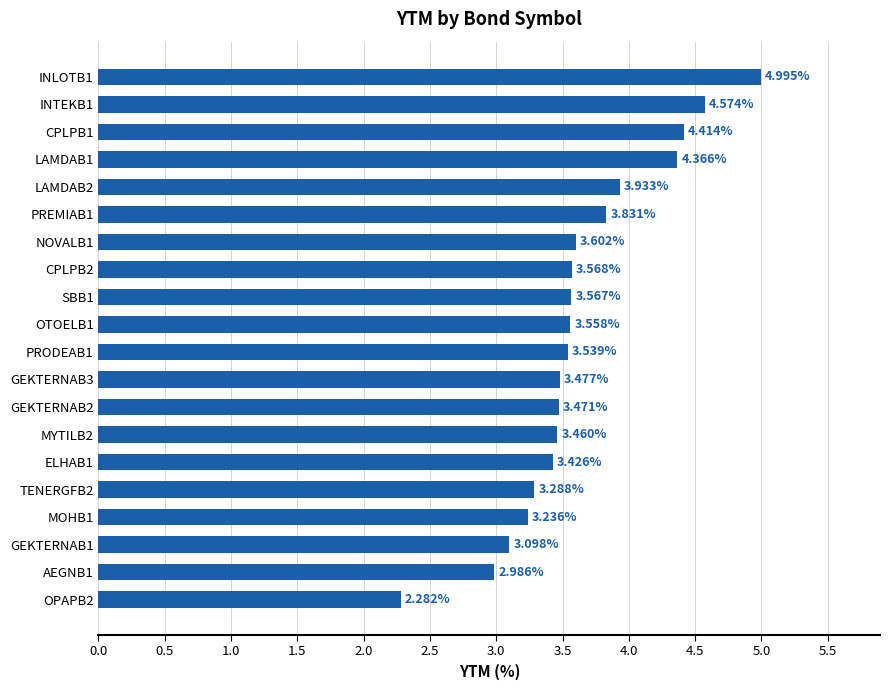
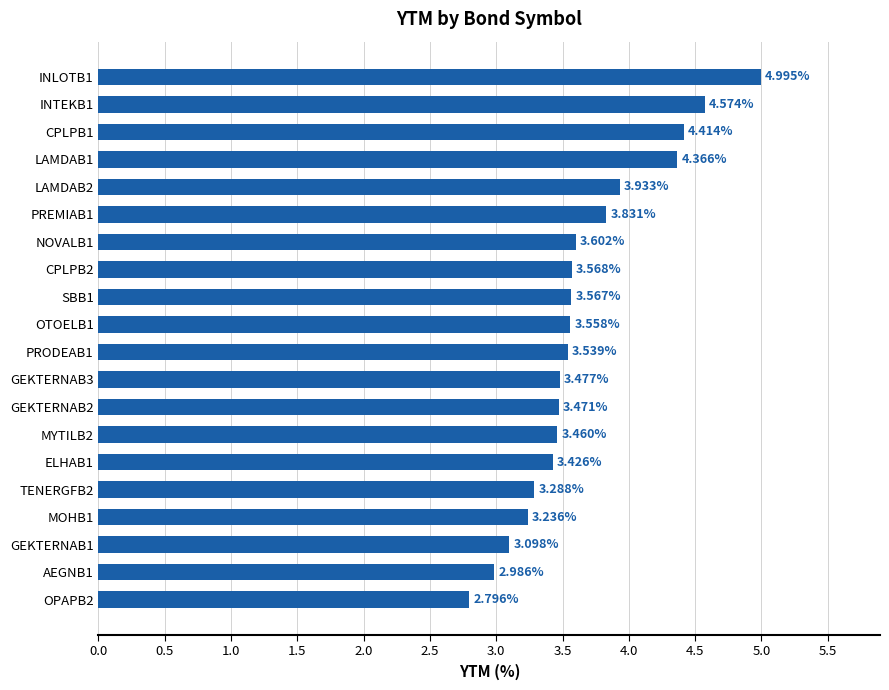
  {
    "INLOTB1": "4.995%",
    "INTEKB1": "4.574%",
    "CPLPB1": "4.414%",
    "LAMDAB1": "4.366%",
    "LAMDAB2": "3.933%",
    "PREMIAB1": "3.831%",
    "NOVALB1": "3.602%",
    "CPLPB2": "3.568%",
    "SBB1": "3.567%",
    "OTOELB1": "3.558%",
    "PRODEAB1": "3.539%",
    "GEKTERNAB3": "3.477%",
    "GEKTERNAB2": "3.471%",
    "MYTILB2": "3.460%",
    "ELHAB1": "3.426%",
    "TENERGFB2": "3.288%",
    "MOHB1": "3.236%",
    "GEKTERNAB1": "3.098%",
    "AEGNB1": "2.986%",
-   "OPAPB2": "2.282%"
+   "OPAPB2": "2.796%"
  }
